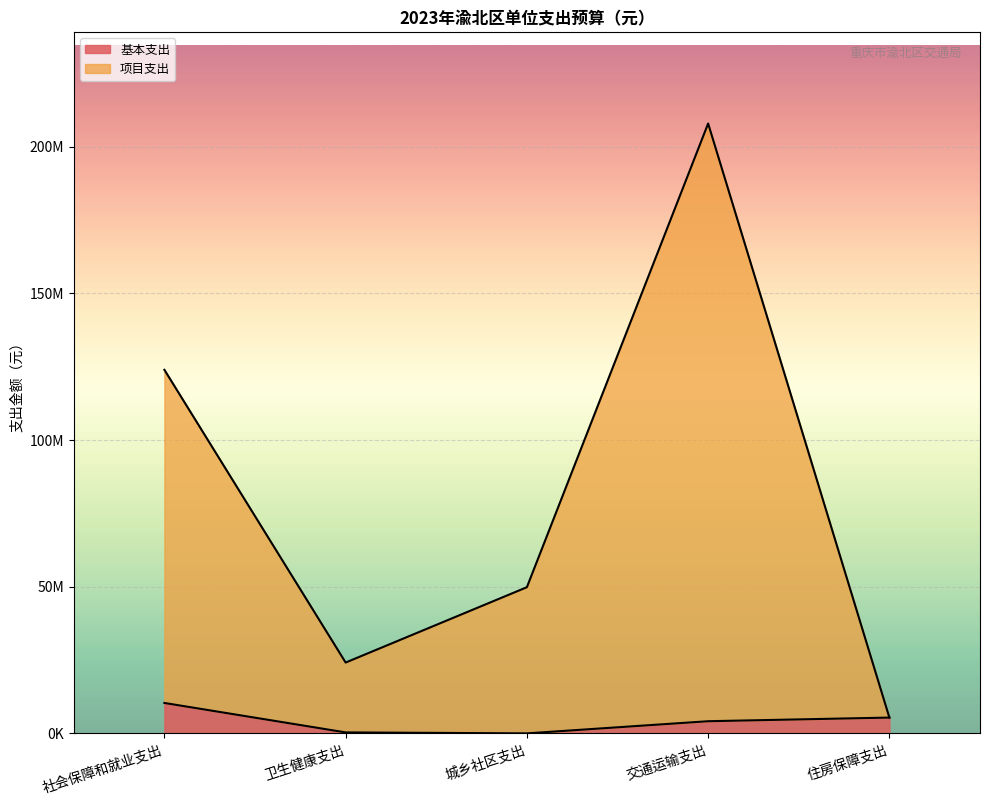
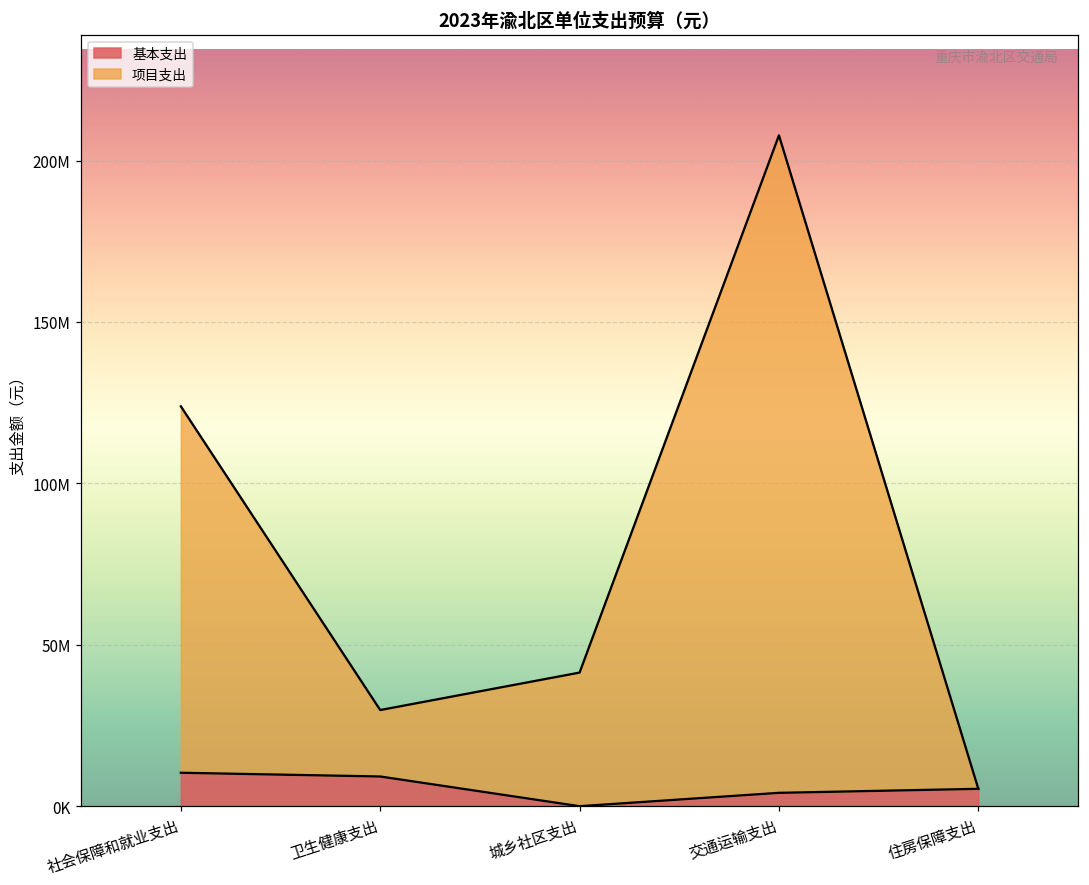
  {
    "基本支出": {
      "社会保障和就业支出": 10000000,
-     "卫生健康支出": 0,
+     "卫生健康支出": 9000000,
      "城乡社区支出": 0,
      "交通运输支出": 4000000
    },
    "项目支出": {
      "社会保障和就业支出": 114000000,
-     "卫生健康支出": 24000000,
-     "城乡社区支出": 50000000,
+     "卫生健康支出": 21000000,
+     "城乡社区支出": 41000000,
      "交通运输支出": 204000000
    }
  }
